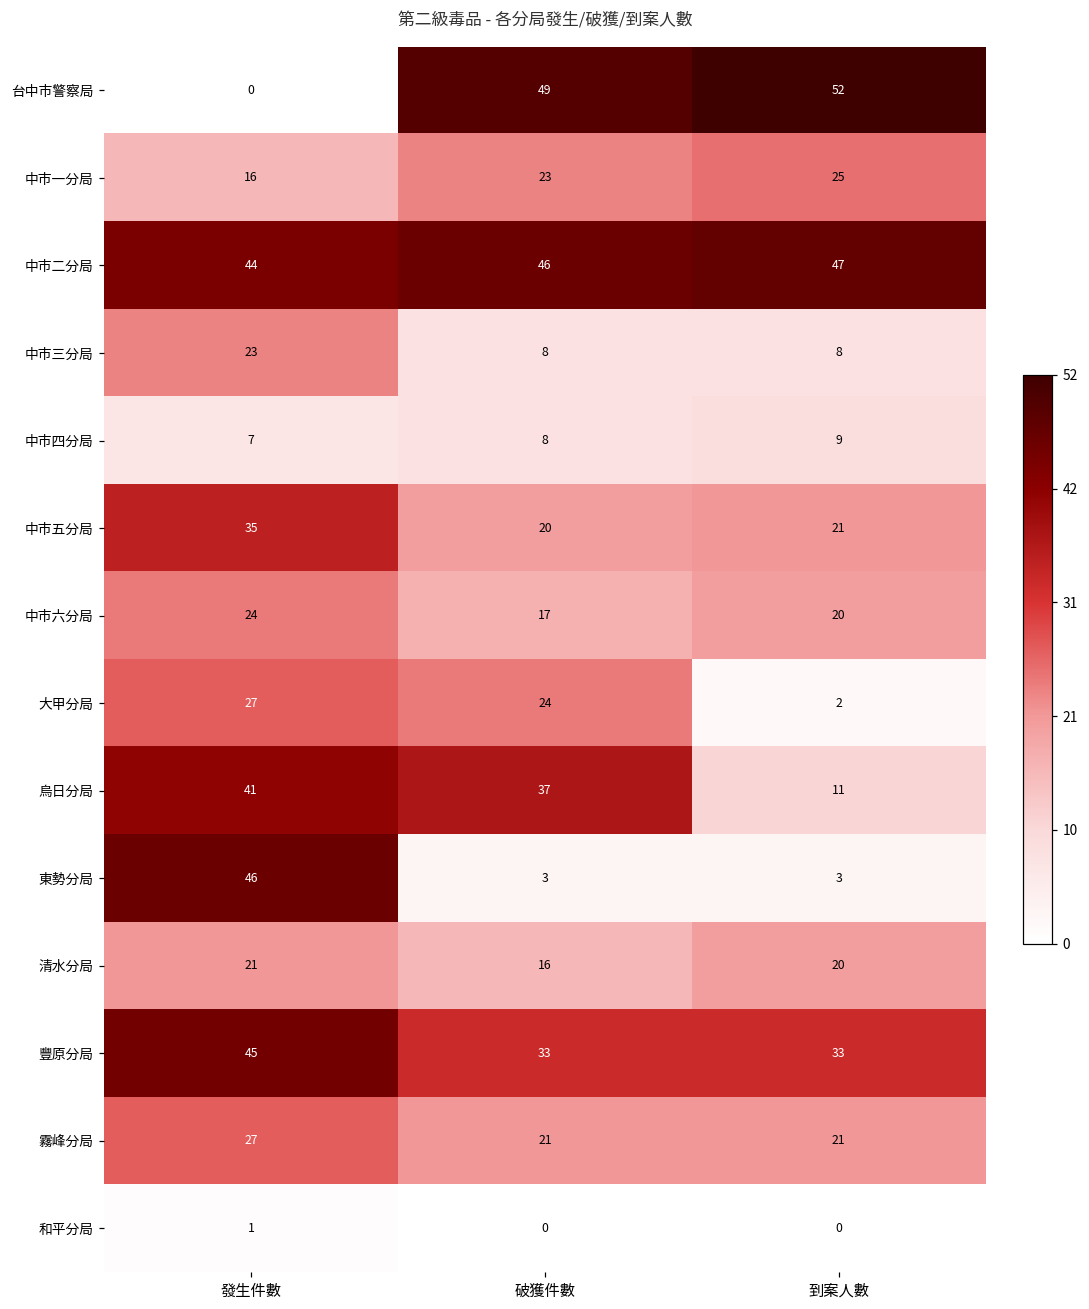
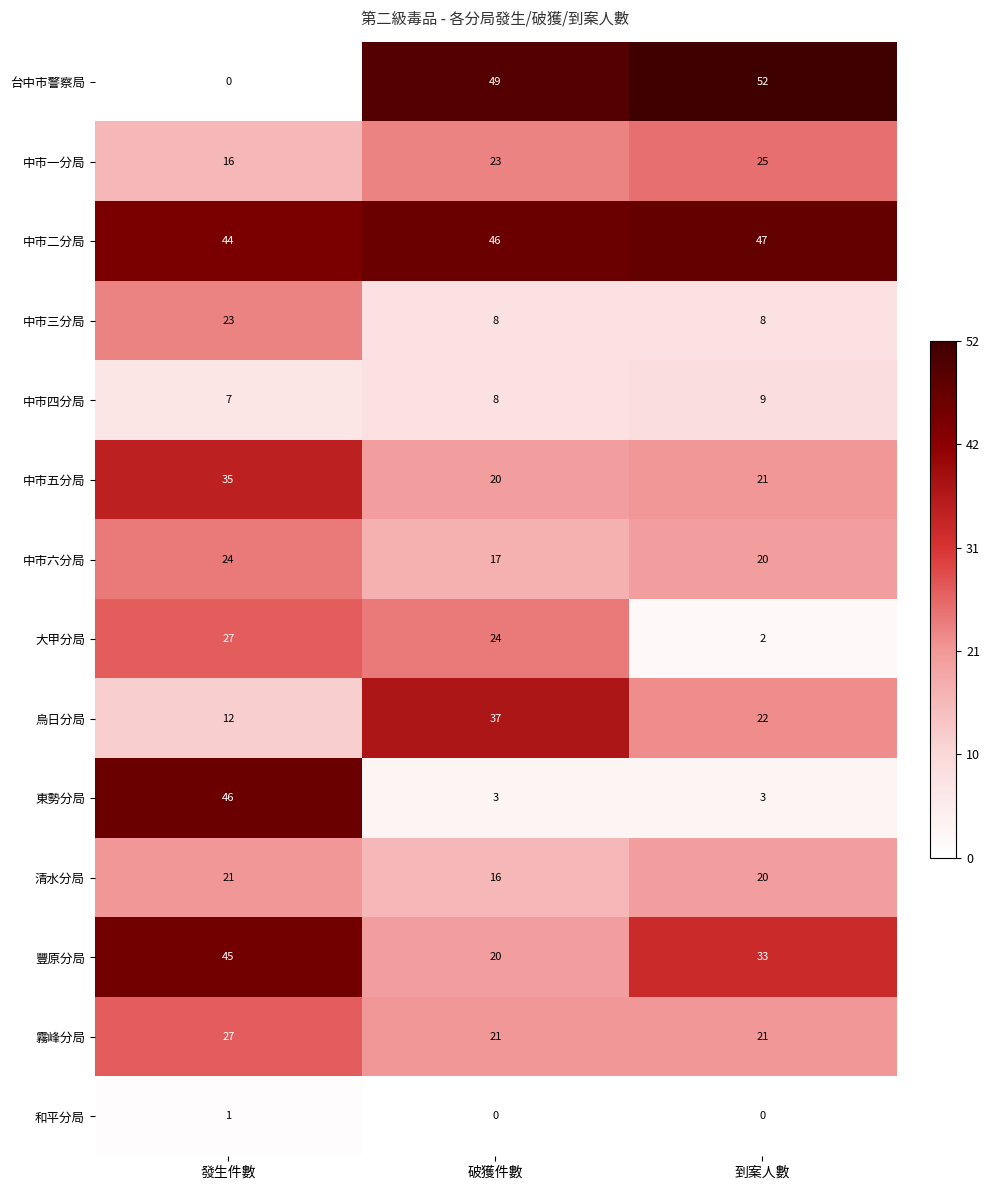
  {
    "台中市警察局": {
      "發生件數": 0,
      "破獲件數": 49,
      "到案人數": 52
    },
    "中市一分局": {
      "發生件數": 16,
      "破獲件數": 23,
      "到案人數": 25
    },
    "中市二分局": {
      "發生件數": 44,
      "破獲件數": 46,
      "到案人數": 47
    },
    "中市三分局": {
      "發生件數": 23,
      "破獲件數": 8,
      "到案人數": 8
    },
    "中市四分局": {
      "發生件數": 7,
      "破獲件數": 8,
      "到案人數": 9
    },
    "中市五分局": {
      "發生件數": 35,
      "破獲件數": 20,
      "到案人數": 21
    },
    "中市六分局": {
      "發生件數": 24,
      "破獲件數": 17,
      "到案人數": 20
    },
    "大甲分局": {
      "發生件數": 27,
      "破獲件數": 24,
      "到案人數": 2
    },
    "烏日分局": {
-     "發生件數": 41,
+     "發生件數": 12,
      "破獲件數": 37,
-     "到案人數": 11
+     "到案人數": 22
    },
    "東勢分局": {
      "發生件數": 46,
      "破獲件數": 3,
      "到案人數": 3
    },
    "清水分局": {
      "發生件數": 21,
      "破獲件數": 16,
      "到案人數": 20
    },
    "豐原分局": {
      "發生件數": 45,
-     "破獲件數": 33,
+     "破獲件數": 20,
      "到案人數": 33
    },
    "霧峰分局": {
      "發生件數": 27,
      "破獲件數": 21,
      "到案人數": 21
    },
    "和平分局": {
      "發生件數": 1,
      "破獲件數": 0,
      "到案人數": 0
    }
  }
